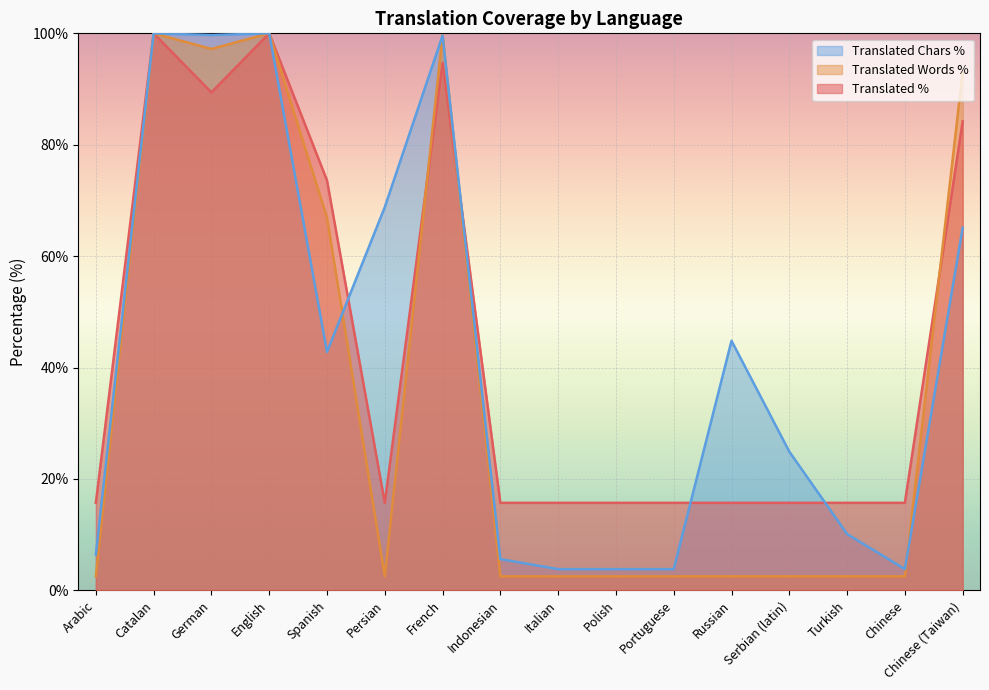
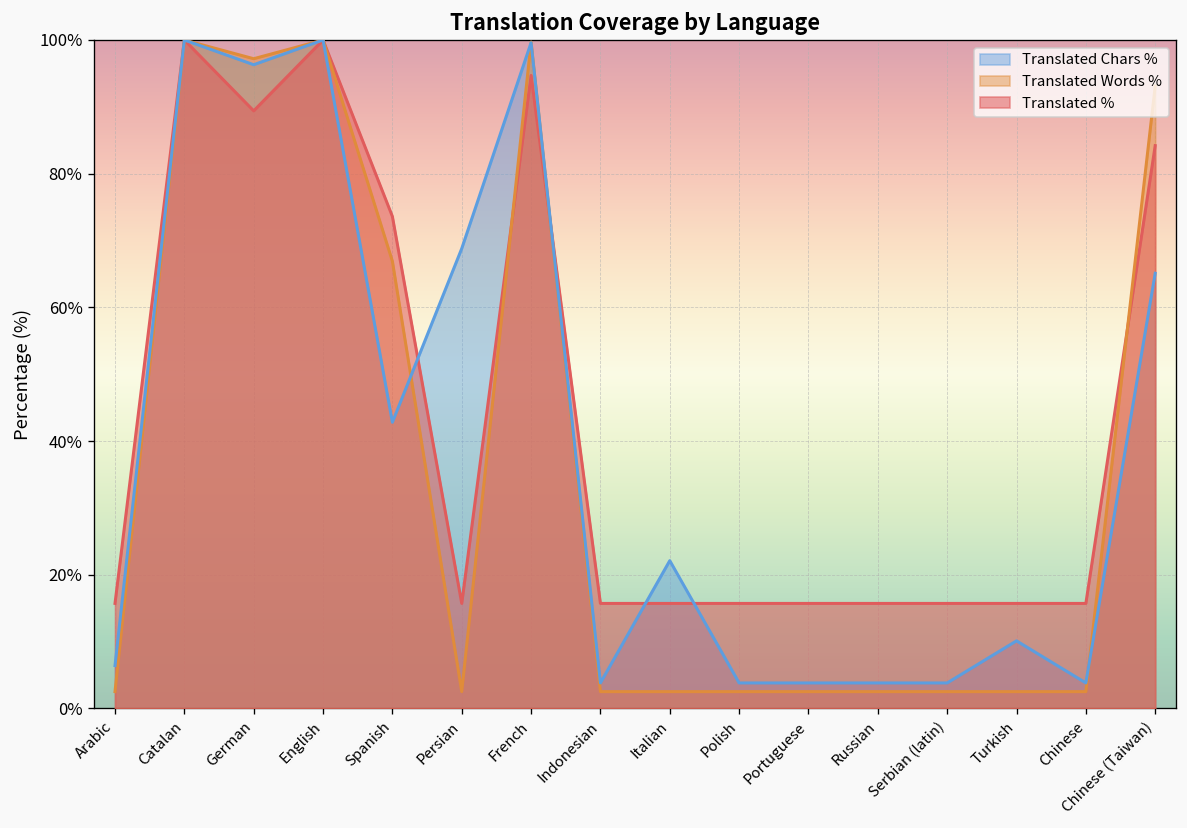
  {
    "Translated Chars %": {
      "Arabic": "6%",
-     "German": "100%",
+     "German": "96%",
      "Spanish": "43%",
      "Persian": "69%",
-     "Indonesian": "6%",
-     "Italian": "4%",
+     "Indonesian": "4%",
+     "Italian": "22%",
      "Polish": "4%",
      "Portuguese": "4%",
-     "Russian": "45%",
-     "Serbian (latin)": "25%",
+     "Russian": "4%",
+     "Serbian (latin)": "4%",
      "Turkish": "10%",
      "Chinese": "4%",
      "Chinese (Taiwan)": "65%"
    }
  }
